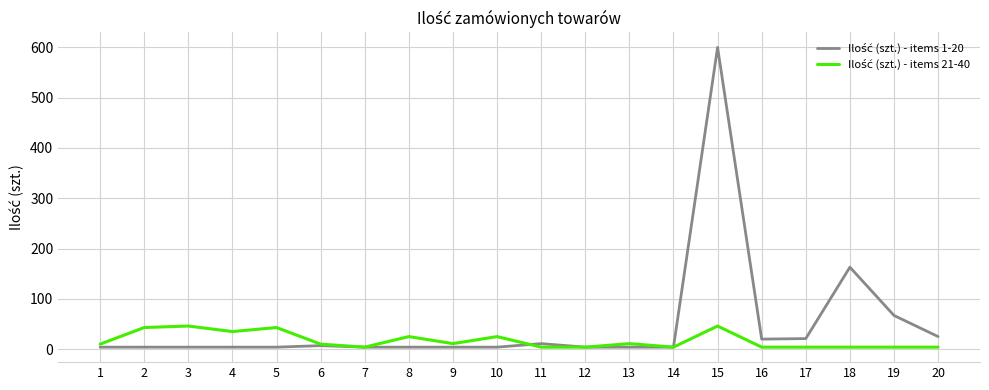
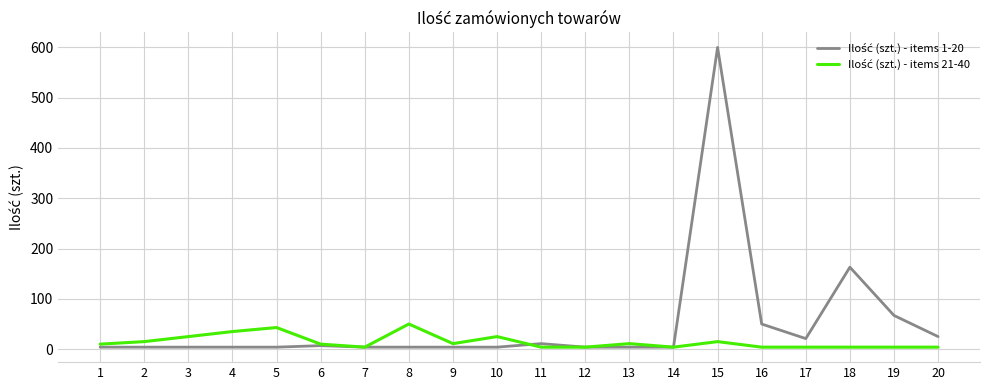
  {
    "Ilość (szt.) - items 1-20": {
      "1": 0,
      "2": 0,
      "3": 0,
      "4": 0,
      "5": 0,
      "8": 0,
      "9": 0,
      "10": 0,
      "11": 10,
      "13": 0,
      "15": 600,
-     "16": 20,
+     "16": 50,
      "17": 20,
      "18": 160,
      "19": 70,
      "20": 30
    },
    "Ilość (szt.) - items 21-40": {
      "1": 10,
-     "2": 40,
-     "3": 50,
+     "2": 20,
+     "3": 30,
      "4": 40,
      "5": 40,
-     "8": 30,
+     "8": 50,
      "9": 10,
      "10": 30,
      "11": 0,
      "13": 10,
-     "15": 50,
+     "15": 20,
      "16": 0,
      "17": 0,
      "18": 0,
      "19": 0,
      "20": 0
    }
  }
